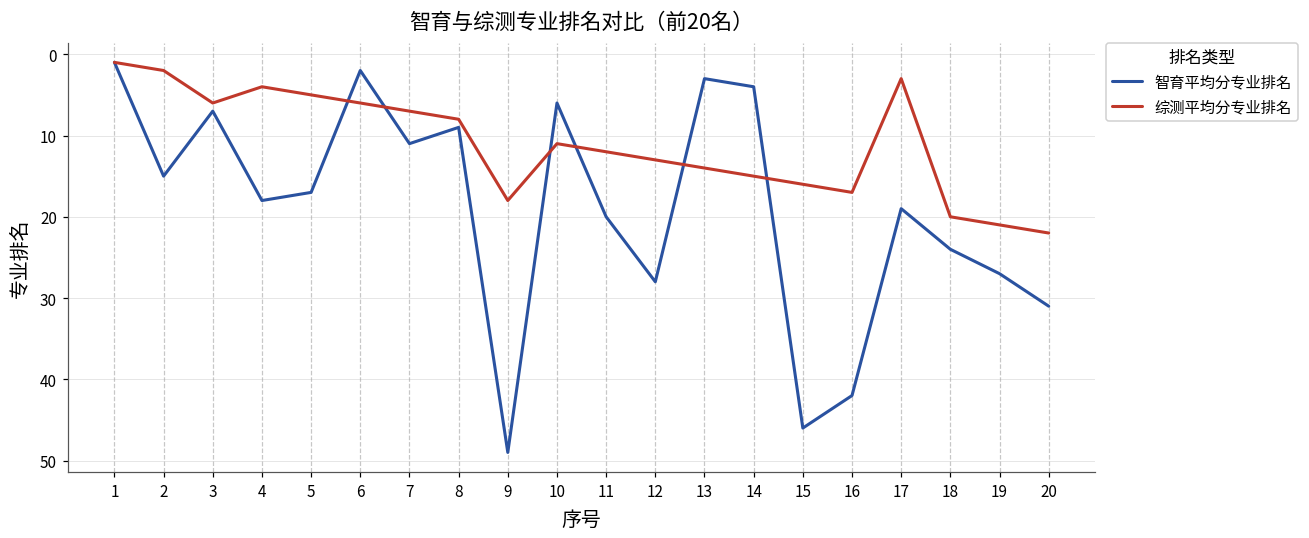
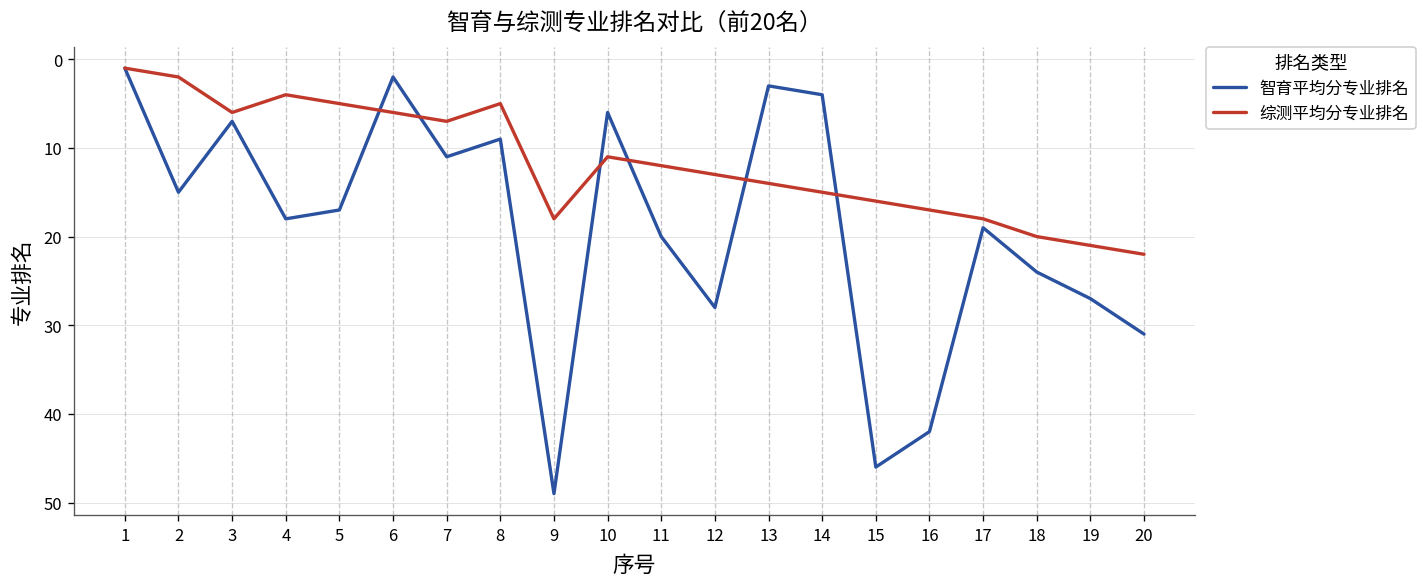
  {
    "智育平均分专业排名": {
      "2": 15,
      "3": 7,
      "4": 18,
      "5": 17,
      "6": 2,
      "7": 11,
      "8": 9,
      "9": 49,
      "10": 6,
      "11": 20,
      "12": 28,
      "13": 3,
      "14": 4,
      "15": 46,
      "16": 42,
      "17": 19,
      "18": 24,
      "19": 27,
      "20": 31
    },
    "综测平均分专业排名": {
      "2": 2,
      "3": 6,
      "4": 4,
      "5": 5,
      "6": 6,
      "7": 7,
-     "8": 8,
+     "8": 5,
      "9": 18,
      "10": 11,
      "11": 12,
      "12": 13,
      "13": 14,
      "14": 15,
      "15": 16,
      "16": 17,
-     "17": 3,
+     "17": 18,
      "18": 20,
      "19": 21,
      "20": 22
    }
  }
